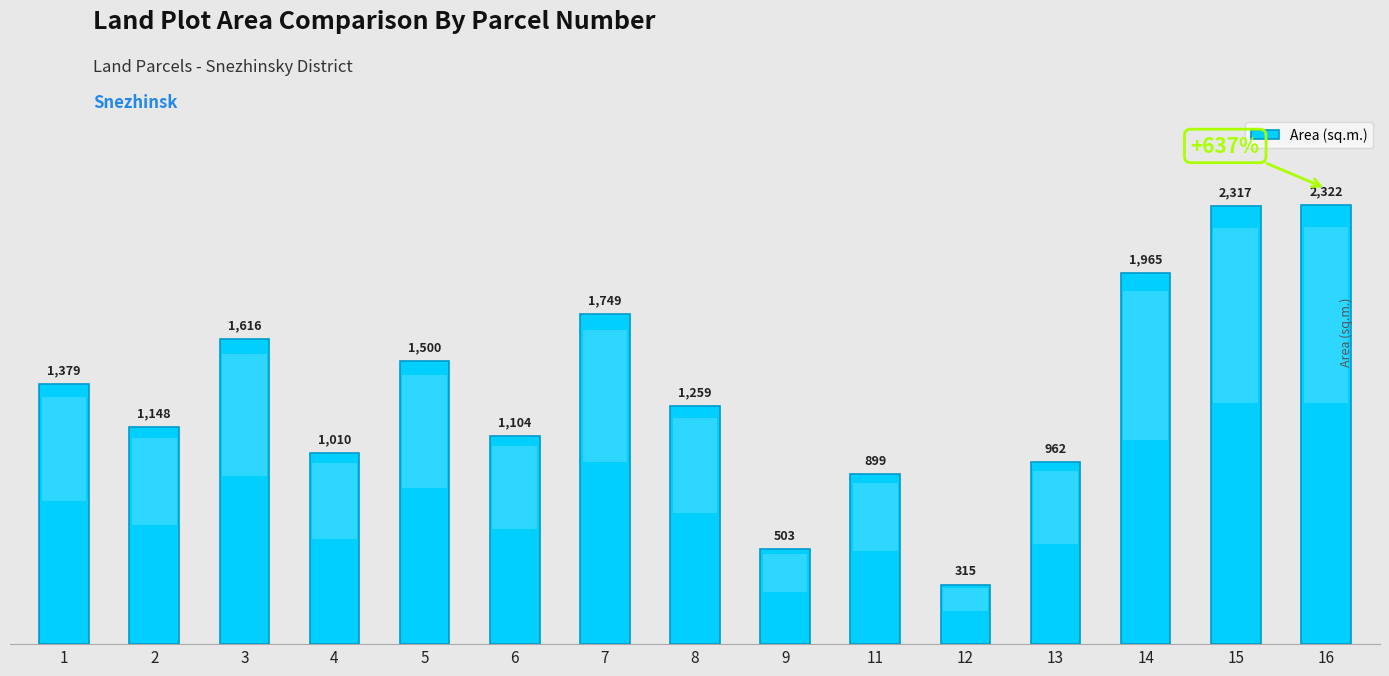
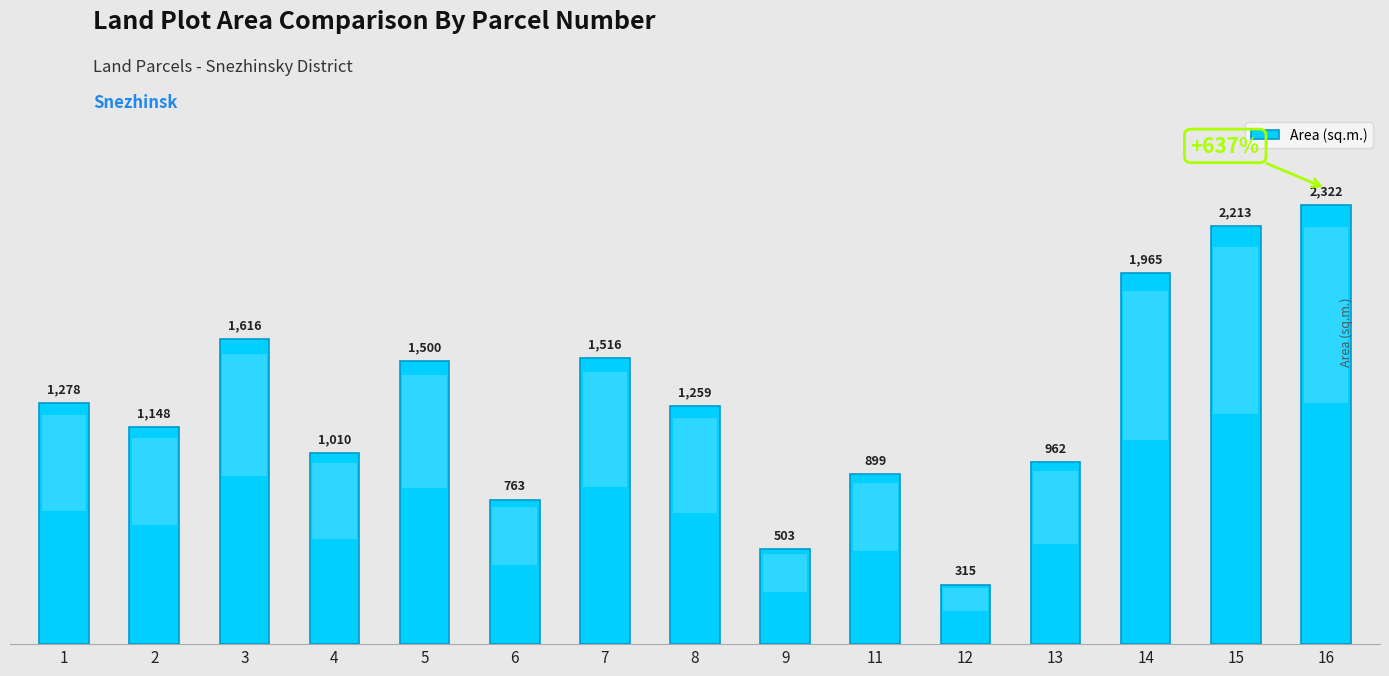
  {
-   "1": "1,379",
+   "1": "1,278",
    "2": "1,148",
    "3": "1,616",
    "4": "1,010",
    "5": "1,500",
-   "6": "1,104",
-   "7": "1,749",
+   "6": "763",
+   "7": "1,516",
    "8": "1,259",
    "9": "503",
    "11": "899",
    "12": "315",
    "13": "962",
    "14": "1,965",
-   "15": "2,317",
+   "15": "2,213",
    "16": "2,322"
  }
